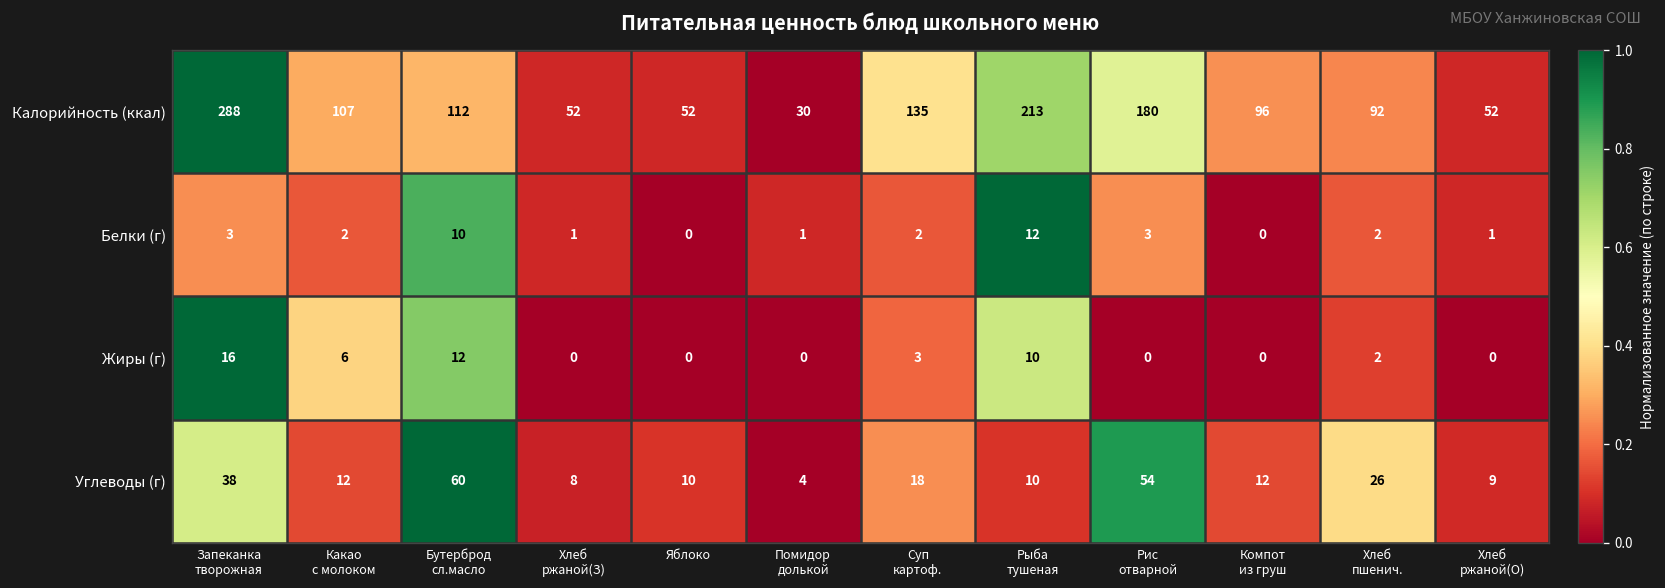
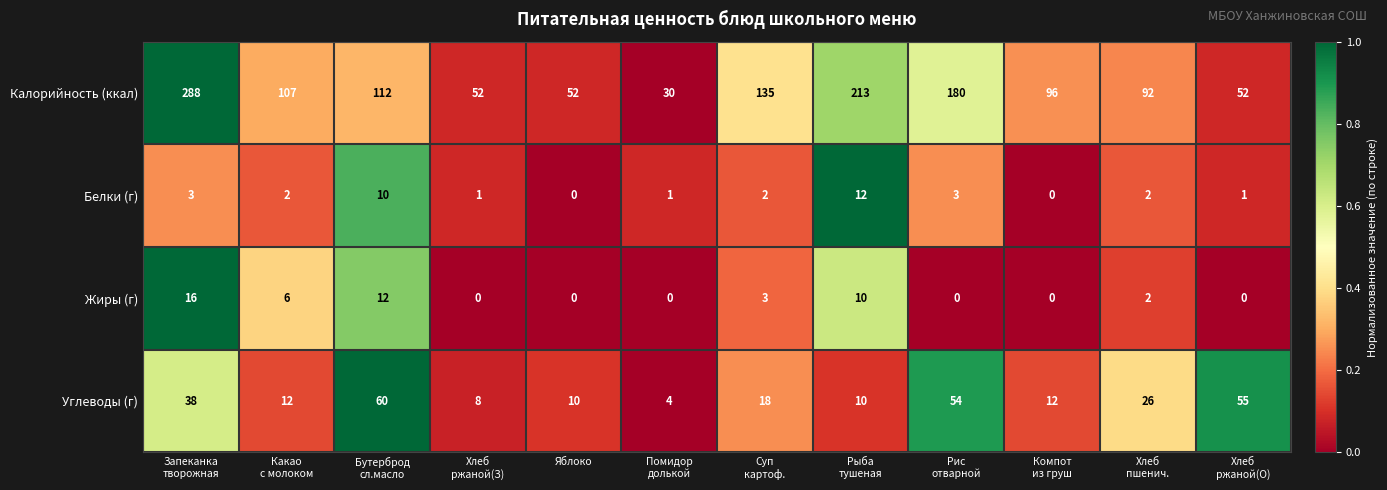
  {
    "Калорийность (ккал)": {
      "Запеканка творожная": 288,
      "Какао с молоком": 107,
      "Бутерброд сл.масло": 112,
      "Хлеб ржаной(З)": 52,
      "Яблоко": 52,
      "Помидор долькой": 30,
      "Суп картоф.": 135,
      "Рыба тушеная": 213,
      "Рис отварной": 180,
      "Компот из груш": 96,
      "Хлеб пшенич.": 92,
      "Хлеб ржаной(О)": 52
    },
    "Белки (г)": {
      "Запеканка творожная": 3,
      "Какао с молоком": 2,
      "Бутерброд сл.масло": 10,
      "Хлеб ржаной(З)": 1,
      "Яблоко": 0,
      "Помидор долькой": 1,
      "Суп картоф.": 2,
      "Рыба тушеная": 12,
      "Рис отварной": 3,
      "Компот из груш": 0,
      "Хлеб пшенич.": 2,
      "Хлеб ржаной(О)": 1
    },
    "Жиры (г)": {
      "Запеканка творожная": 16,
      "Какао с молоком": 6,
      "Бутерброд сл.масло": 12,
      "Хлеб ржаной(З)": 0,
      "Яблоко": 0,
      "Помидор долькой": 0,
      "Суп картоф.": 3,
      "Рыба тушеная": 10,
      "Рис отварной": 0,
      "Компот из груш": 0,
      "Хлеб пшенич.": 2,
      "Хлеб ржаной(О)": 0
    },
    "Углеводы (г)": {
      "Запеканка творожная": 38,
      "Какао с молоком": 12,
      "Бутерброд сл.масло": 60,
      "Хлеб ржаной(З)": 8,
      "Яблоко": 10,
      "Помидор долькой": 4,
      "Суп картоф.": 18,
      "Рыба тушеная": 10,
      "Рис отварной": 54,
      "Компот из груш": 12,
      "Хлеб пшенич.": 26,
-     "Хлеб ржаной(О)": 9
+     "Хлеб ржаной(О)": 55
    }
  }
